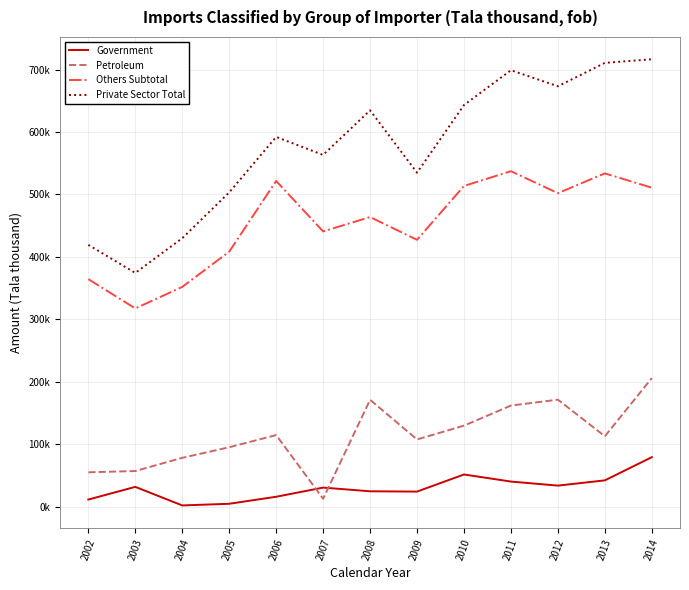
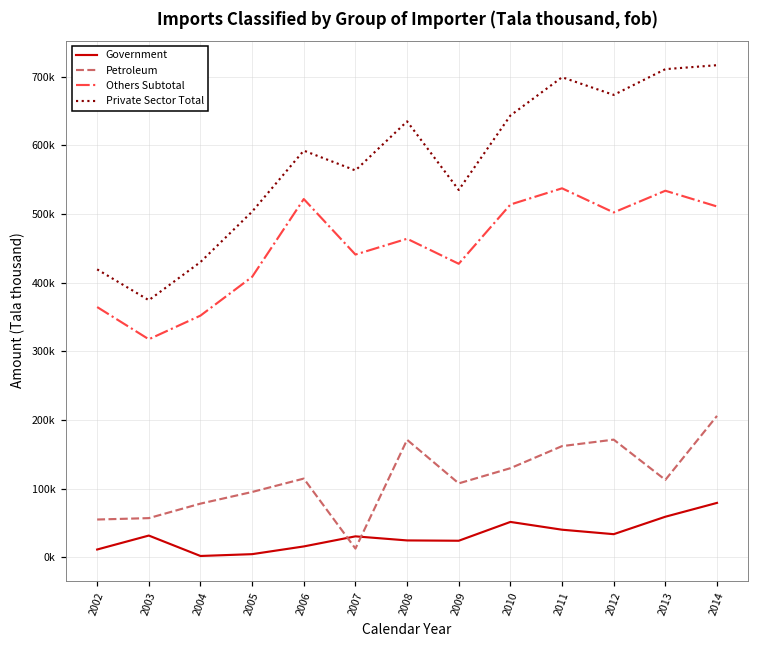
  {
    "Government": {
      "2002": 10000,
      "2003": 30000,
      "2004": 0,
      "2005": 0,
      "2006": 20000,
      "2007": 30000,
      "2008": 20000,
      "2009": 20000,
      "2010": 50000,
      "2011": 40000,
      "2012": 30000,
-     "2013": 40000,
+     "2013": 60000,
      "2014": 80000
    },
    "Petroleum": {
      "2002": 50000,
      "2003": 60000,
      "2004": 80000,
      "2005": 90000,
      "2006": 110000,
      "2007": 10000,
      "2008": 170000,
      "2009": 110000,
      "2010": 130000,
      "2011": 160000,
      "2012": 170000,
      "2013": 110000,
      "2014": 210000
    },
    "Others Subtotal": {
      "2002": 360000,
      "2003": 320000,
      "2004": 350000,
      "2005": 410000,
      "2006": 520000,
      "2007": 440000,
      "2008": 460000,
      "2009": 430000,
      "2010": 510000,
      "2011": 540000,
      "2012": 500000,
      "2013": 530000,
      "2014": 510000
    },
    "Private Sector Total": {
      "2002": 420000,
      "2003": 370000,
      "2004": 430000,
      "2005": 500000,
      "2006": 590000,
      "2007": 560000,
      "2008": 630000,
      "2009": 530000,
      "2010": 640000,
      "2011": 700000,
      "2012": 670000,
      "2013": 710000,
      "2014": 720000
    }
  }
